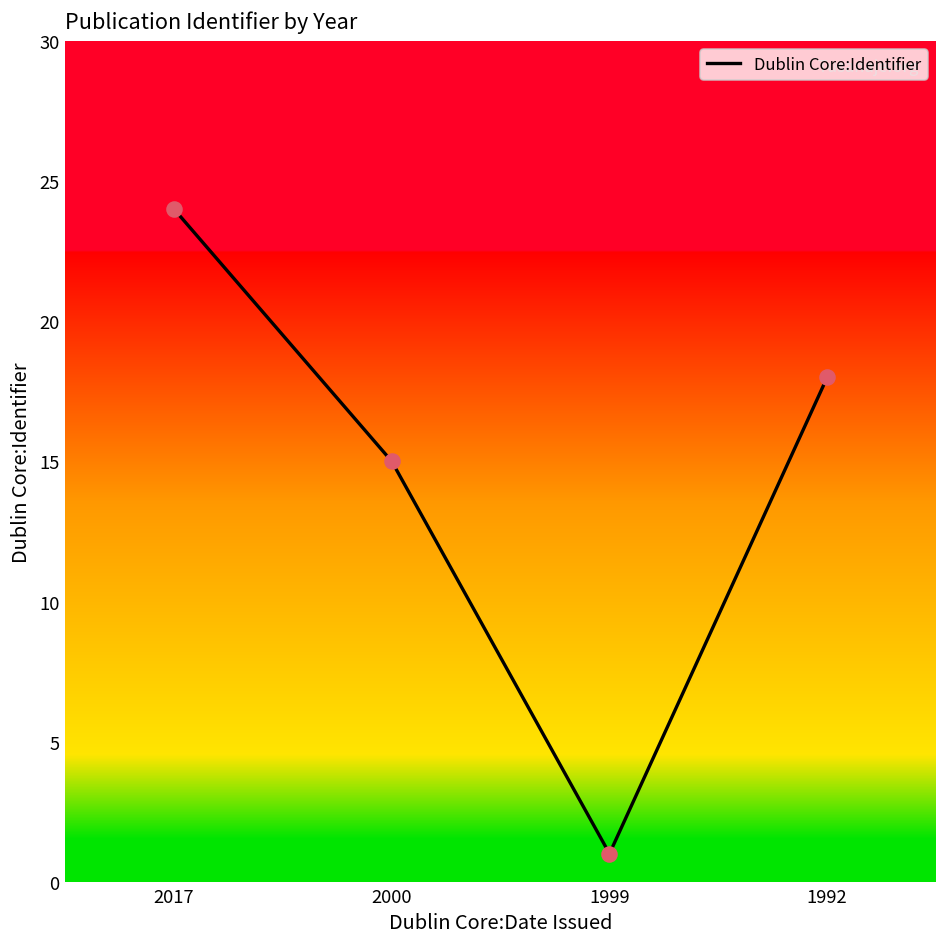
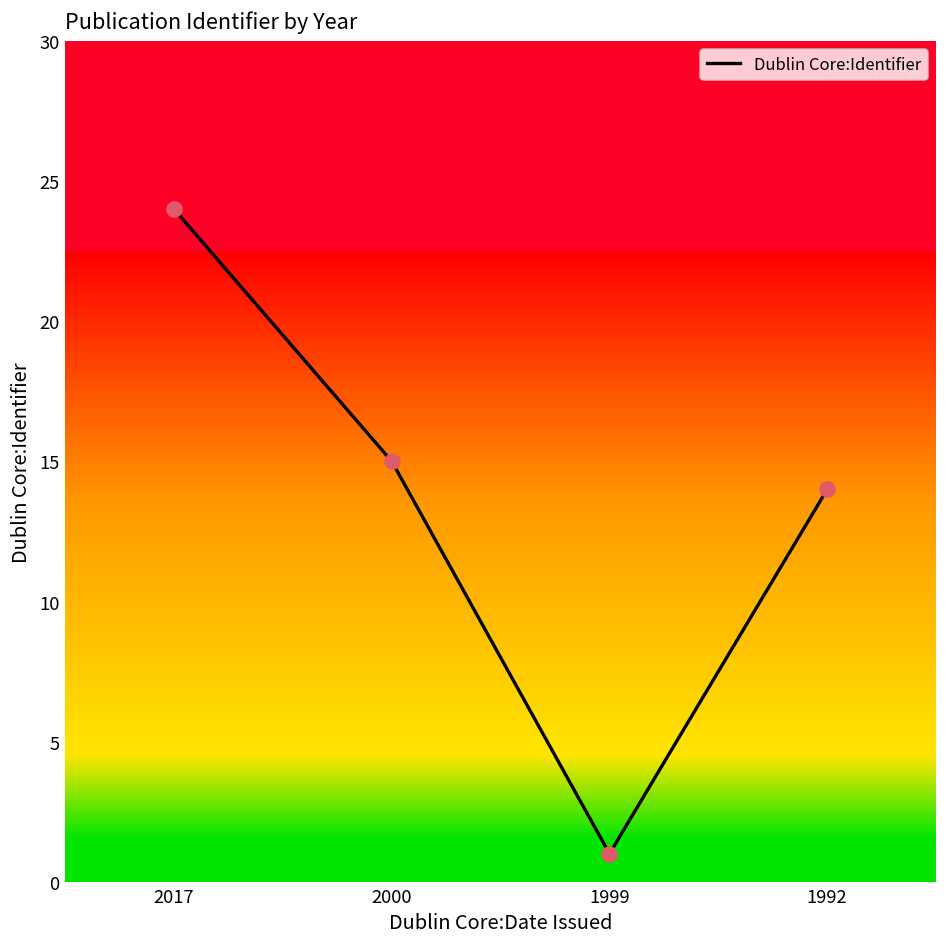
  {
    "2017": 24,
    "2000": 15,
    "1999": 1,
-   "1992": 18
+   "1992": 14
  }
